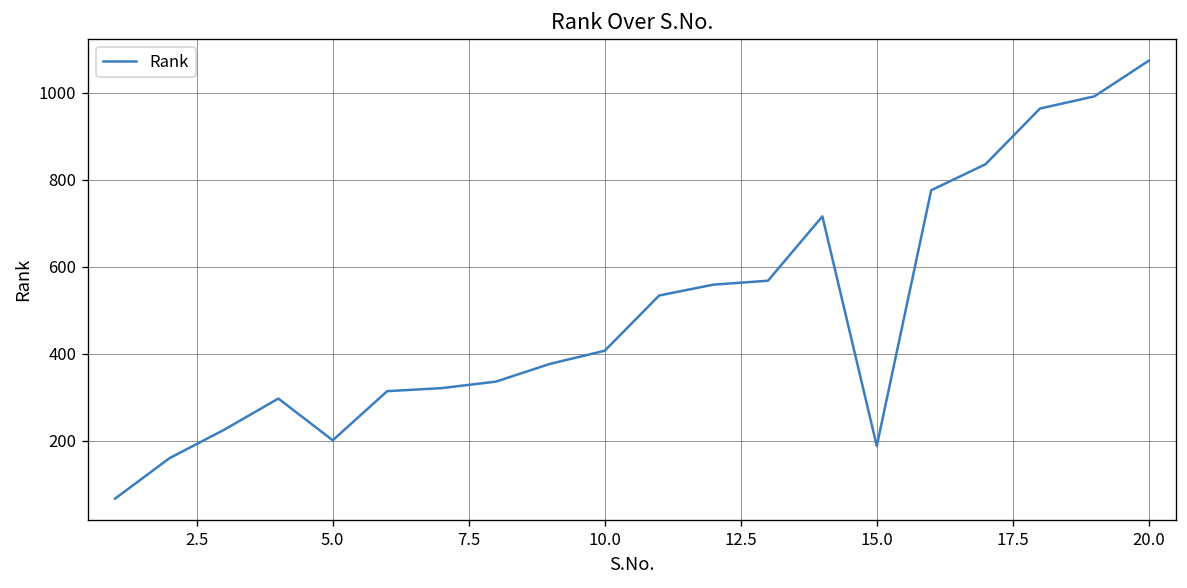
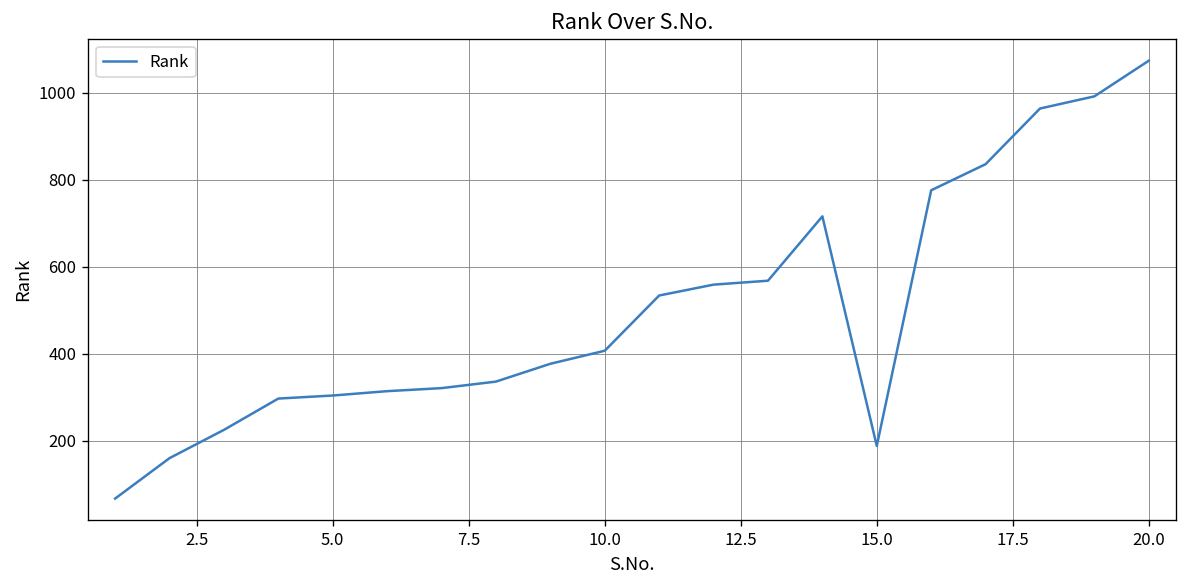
  {
-   "5.0": 200,
+   "5.0": 300,
    "10.0": 410,
    "15.0": 190,
    "20.0": 1070
  }
